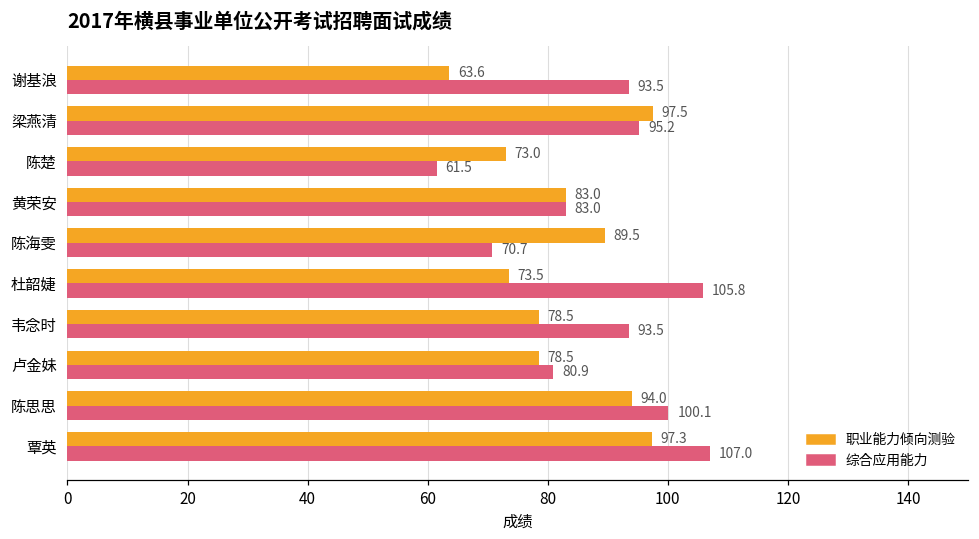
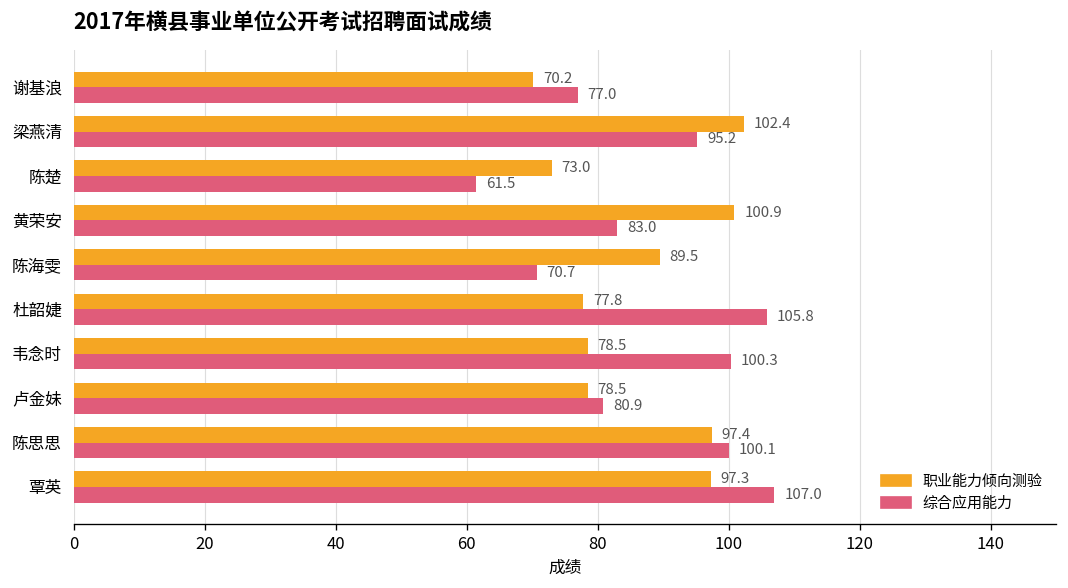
  {
    "职业能力倾向测验": {
-     "谢基浪": 63.6,
-     "梁燕清": 97.5,
+     "谢基浪": 70.2,
+     "梁燕清": 102.4,
      "陈楚": 73.0,
-     "黄荣安": 83.0,
+     "黄荣安": 100.9,
      "陈海雯": 89.5,
-     "杜韶婕": 73.5,
+     "杜韶婕": 77.8,
      "韦念时": 78.5,
      "卢金妹": 78.5,
-     "陈思思": 94.0,
+     "陈思思": 97.4,
      "覃英": 97.3
    },
    "综合应用能力": {
-     "谢基浪": 93.5,
+     "谢基浪": 77.0,
      "梁燕清": 95.2,
      "陈楚": 61.5,
      "黄荣安": 83.0,
      "陈海雯": 70.7,
      "杜韶婕": 105.8,
-     "韦念时": 93.5,
+     "韦念时": 100.3,
      "卢金妹": 80.9,
      "陈思思": 100.1,
      "覃英": 107.0
    }
  }
